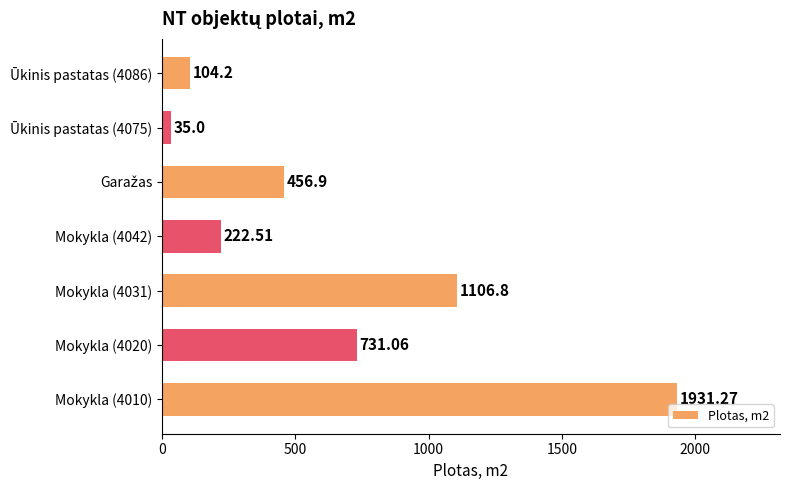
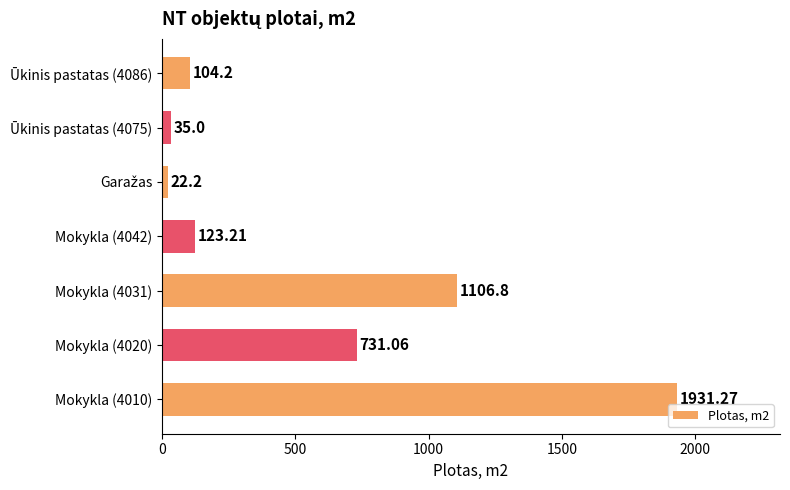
  {
    "Ūkinis pastatas (4086)": 104.2,
    "Ūkinis pastatas (4075)": 35.0,
-   "Garažas": 456.9,
-   "Mokykla (4042)": 222.51,
+   "Garažas": 22.2,
+   "Mokykla (4042)": 123.21,
    "Mokykla (4031)": 1106.8,
    "Mokykla (4020)": 731.06
  }
